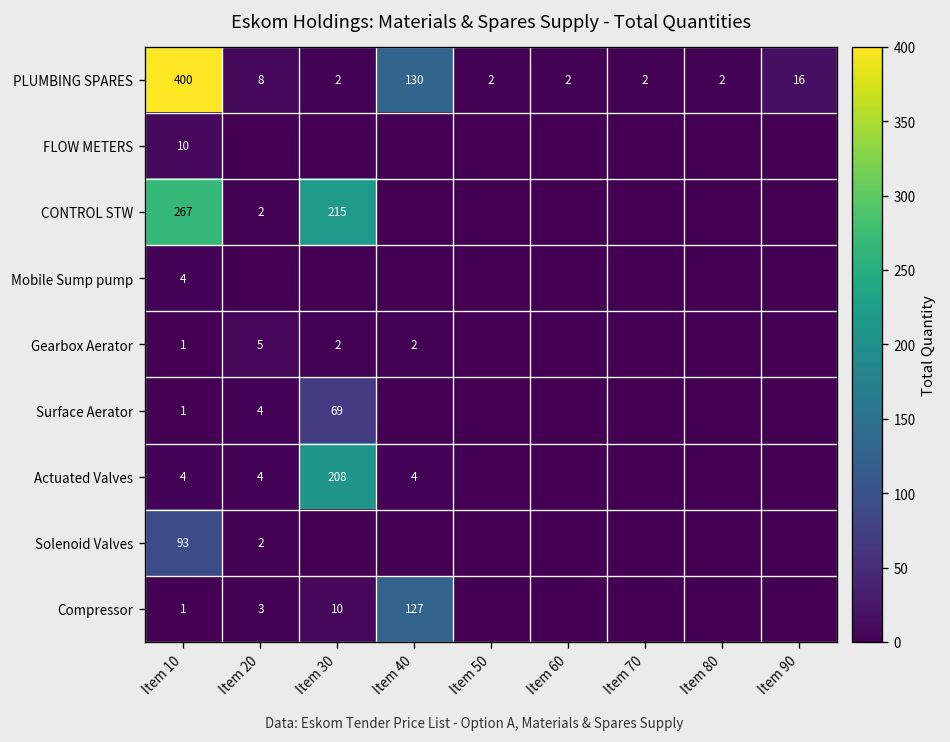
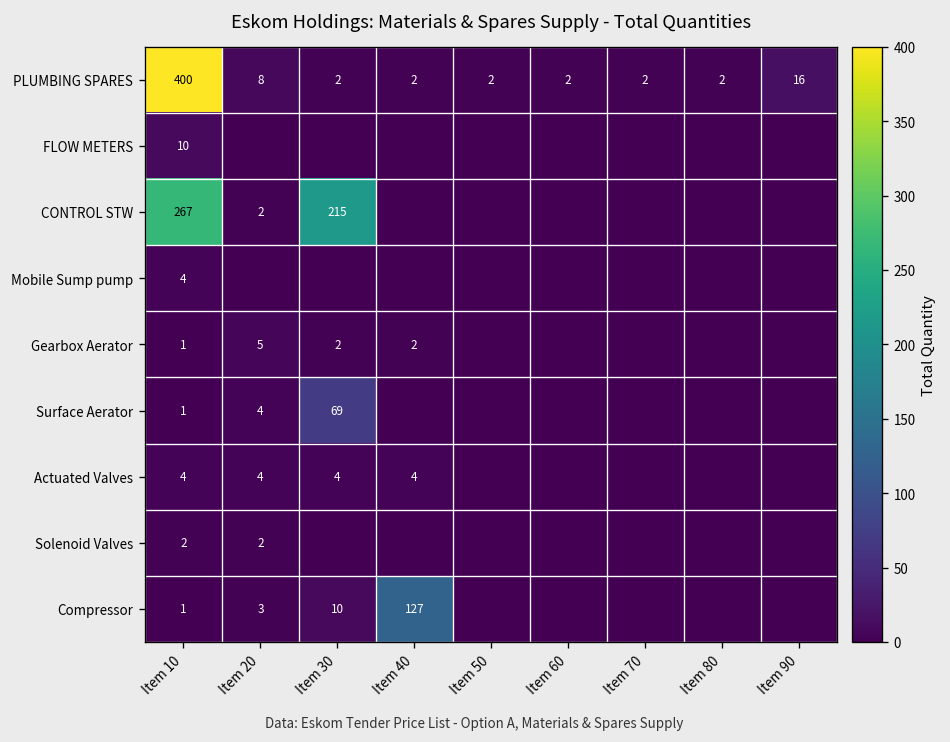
  {
    "PLUMBING SPARES": {
      "Item 10": 400,
      "Item 20": 8,
      "Item 30": 2,
-     "Item 40": 130,
+     "Item 40": 2,
      "Item 50": 2,
      "Item 60": 2,
      "Item 70": 2,
      "Item 80": 2,
      "Item 90": 16
    },
    "FLOW METERS": {
      "Item 10": 10
    },
    "CONTROL STW": {
      "Item 10": 267,
      "Item 20": 2,
      "Item 30": 215
    },
    "Mobile Sump pump": {
      "Item 10": 4
    },
    "Gearbox Aerator": {
      "Item 10": 1,
      "Item 20": 5,
      "Item 30": 2,
      "Item 40": 2
    },
    "Surface Aerator": {
      "Item 10": 1,
      "Item 20": 4,
      "Item 30": 69
    },
    "Actuated Valves": {
      "Item 10": 4,
      "Item 20": 4,
-     "Item 30": 208,
+     "Item 30": 4,
      "Item 40": 4
    },
    "Solenoid Valves": {
-     "Item 10": 93,
+     "Item 10": 2,
      "Item 20": 2
    },
    "Compressor": {
      "Item 10": 1,
      "Item 20": 3,
      "Item 30": 10,
      "Item 40": 127
    }
  }
